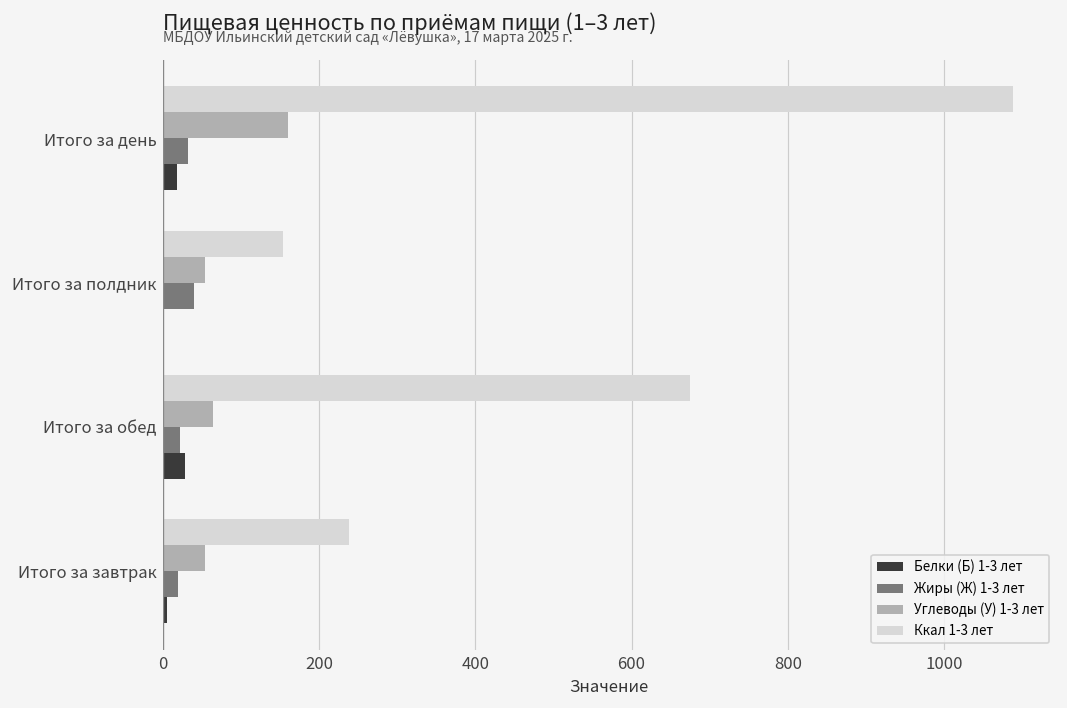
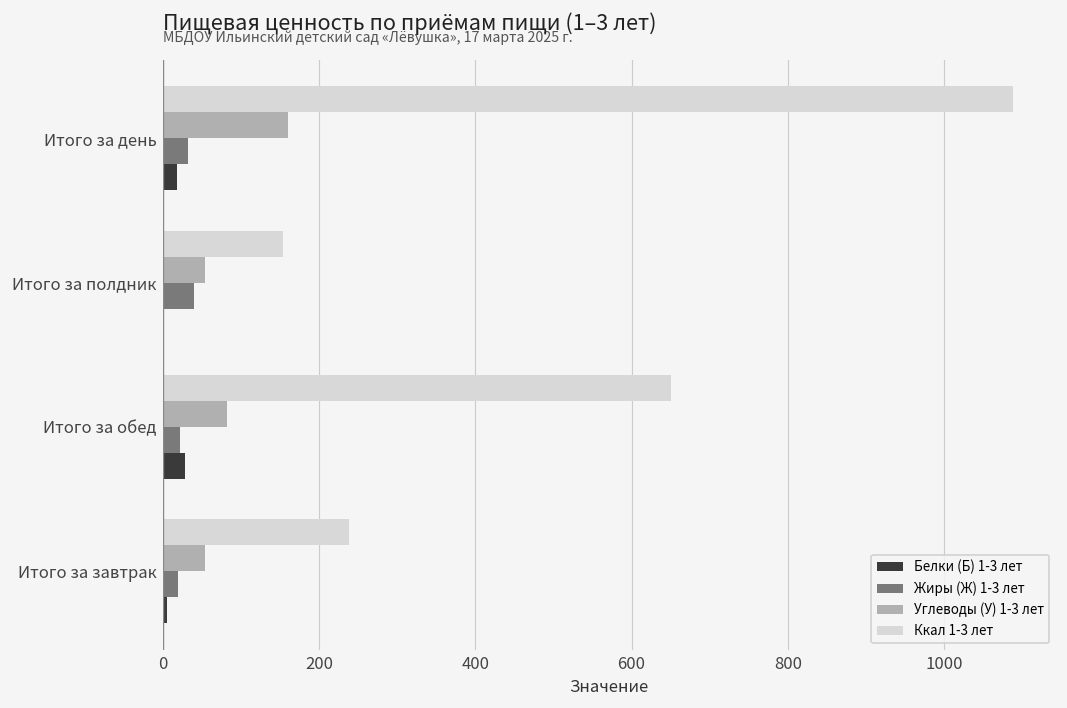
  {
    "Белки (Б) 1-3 лет": {
      "Итого за день": 20,
      "Итого за обед": 30,
      "Итого за завтрак": 10
    },
    "Жиры (Ж) 1-3 лет": {
      "Итого за день": 30,
      "Итого за полдник": 40,
      "Итого за обед": 20,
      "Итого за завтрак": 20
    },
    "Углеводы (У) 1-3 лет": {
      "Итого за день": 160,
      "Итого за полдник": 50,
-     "Итого за обед": 60,
+     "Итого за обед": 80,
      "Итого за завтрак": 50
    },
    "Ккал 1-3 лет": {
      "Итого за день": 1090,
      "Итого за полдник": 150,
-     "Итого за обед": 670,
+     "Итого за обед": 650,
      "Итого за завтрак": 240
    }
  }
